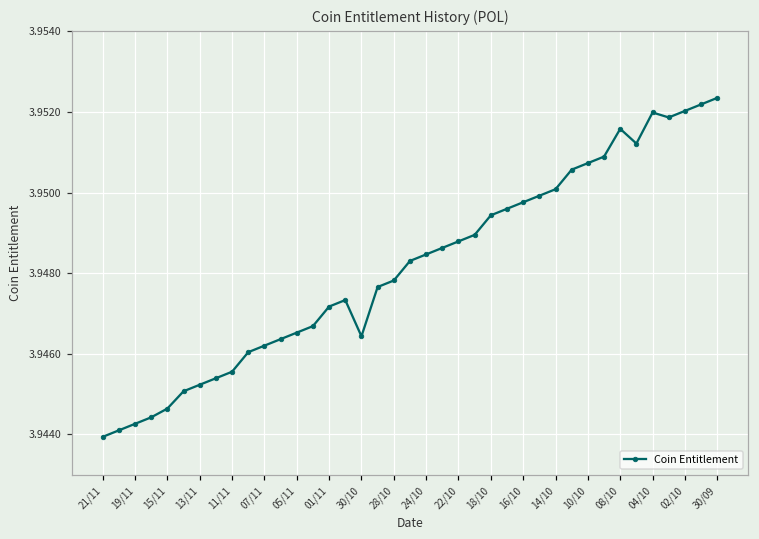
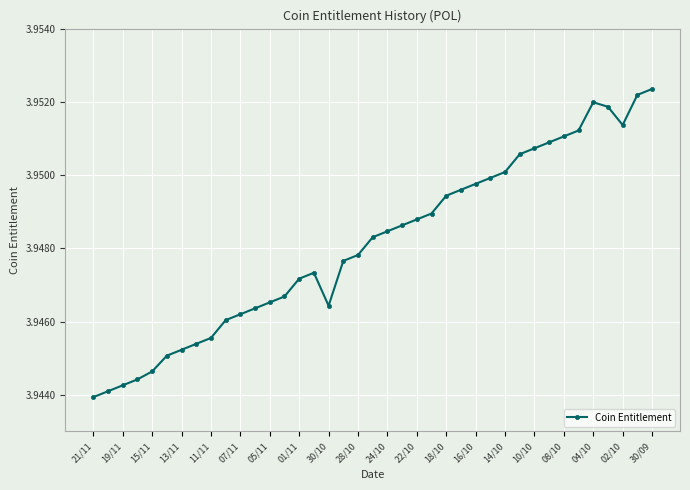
  {
    "21/11": 3.9439,
    "19/11": 3.9443,
    "15/11": 3.9446,
    "13/11": 3.9452,
    "11/11": 3.9456,
    "07/11": 3.9462,
    "05/11": 3.9465,
    "01/11": 3.9472,
    "30/10": 3.9464,
    "28/10": 3.9478,
    "24/10": 3.9485,
    "22/10": 3.9488,
    "18/10": 3.9494,
    "16/10": 3.9498,
    "14/10": 3.9501,
    "10/10": 3.9507,
-   "08/10": 3.9516,
+   "08/10": 3.9511,
    "04/10": 3.9520,
-   "02/10": 3.9520,
+   "02/10": 3.9514,
    "30/09": 3.9524
  }
